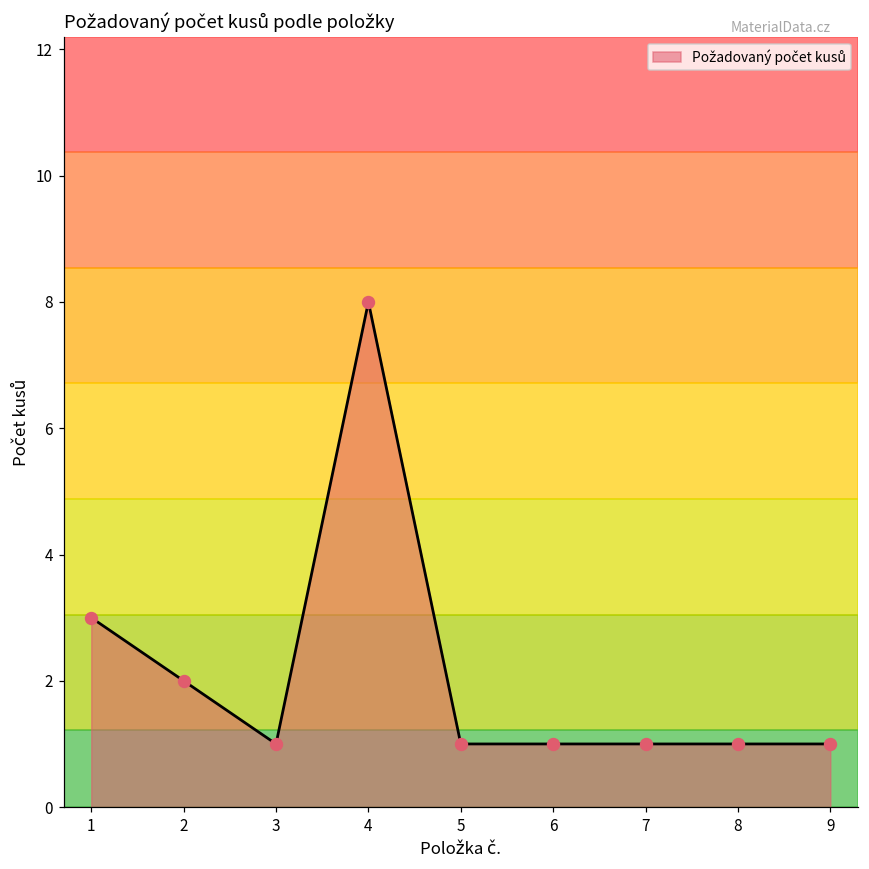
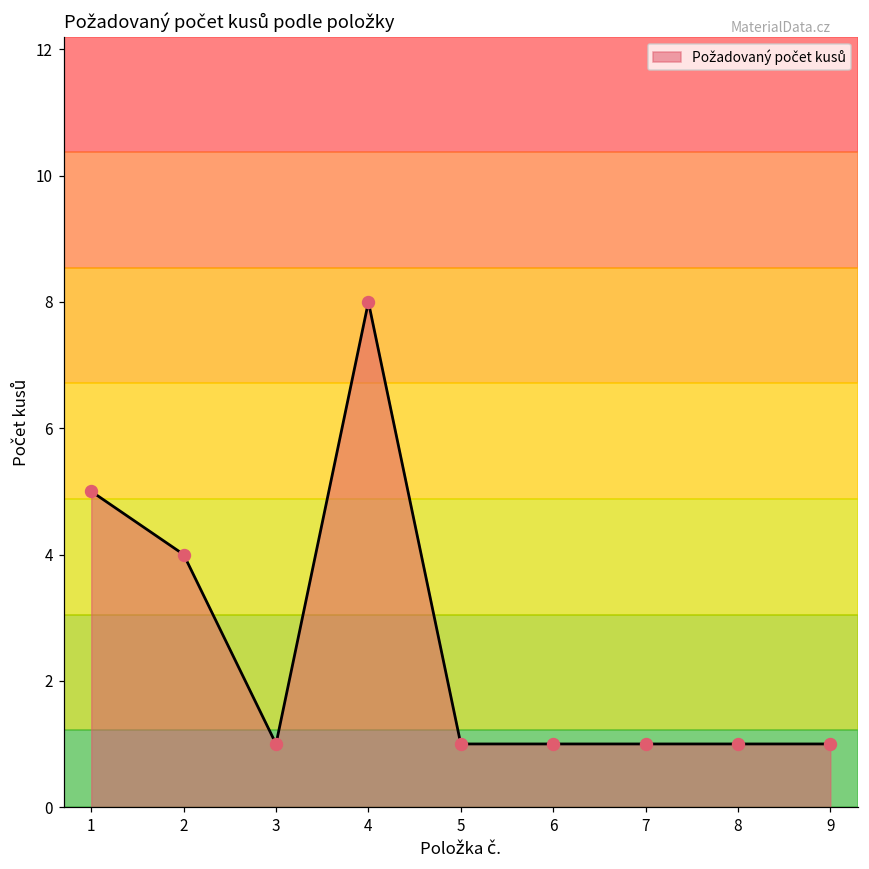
  {
-   "1": 3,
-   "2": 2,
+   "1": 5,
+   "2": 4,
    "3": 1,
    "4": 8,
    "5": 1,
    "6": 1,
    "7": 1,
    "8": 1,
    "9": 1
  }
